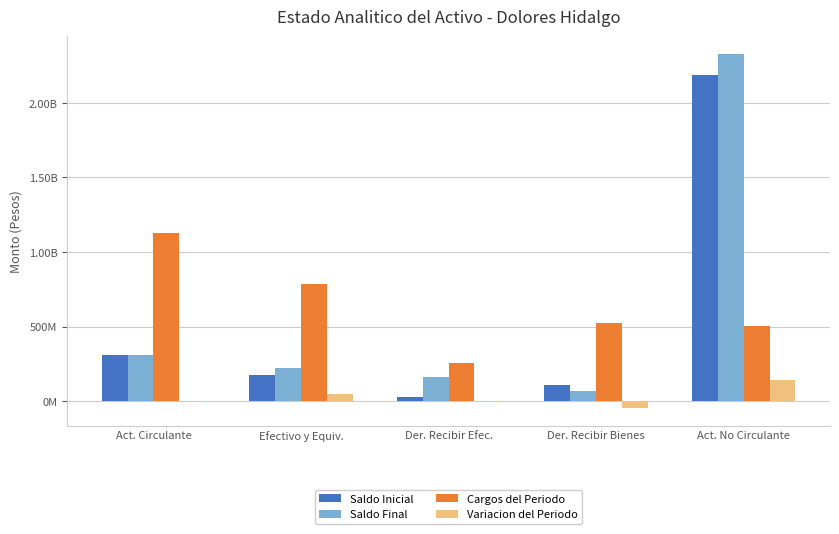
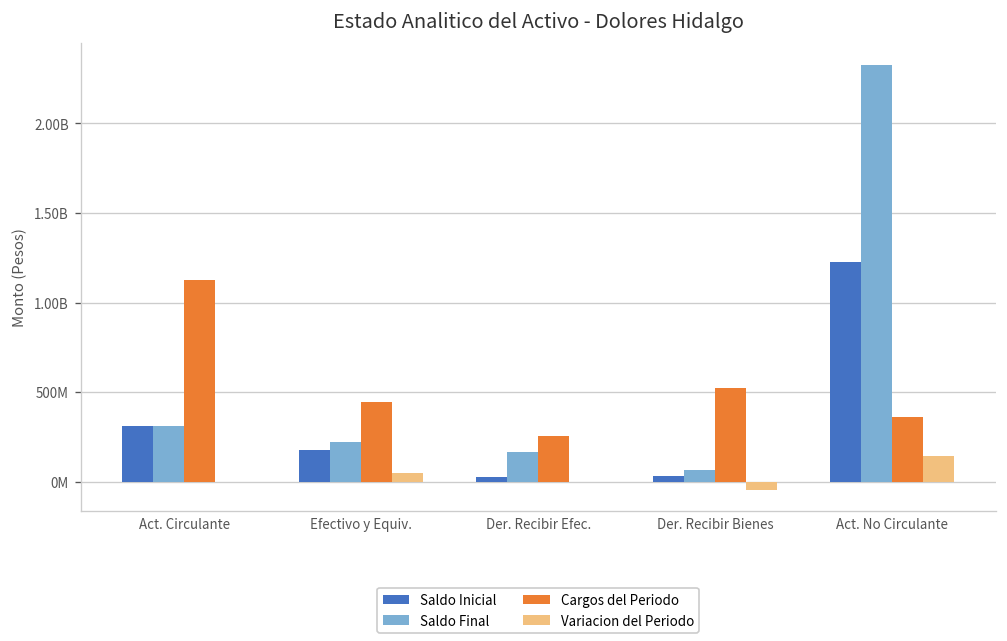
  {
    "Saldo Inicial": {
      "Act. Circulante": 310000000,
      "Efectivo y Equiv.": 180000000,
      "Der. Recibir Efec.": 30000000,
-     "Der. Recibir Bienes": 110000000,
-     "Act. No Circulante": 2190000000
+     "Der. Recibir Bienes": 30000000,
+     "Act. No Circulante": 1230000000
    },
    "Saldo Final": {
      "Act. Circulante": 310000000,
      "Efectivo y Equiv.": 220000000,
      "Der. Recibir Efec.": 160000000,
      "Der. Recibir Bienes": 70000000,
      "Act. No Circulante": 2330000000
    },
    "Cargos del Periodo": {
      "Act. Circulante": 1130000000,
-     "Efectivo y Equiv.": 790000000,
+     "Efectivo y Equiv.": 440000000,
      "Der. Recibir Efec.": 260000000,
      "Der. Recibir Bienes": 530000000,
-     "Act. No Circulante": 510000000
+     "Act. No Circulante": 360000000
    },
    "Variacion del Periodo": {
      "Efectivo y Equiv.": 50000000,
      "Der. Recibir Bienes": -40000000,
      "Act. No Circulante": 140000000
    }
  }
